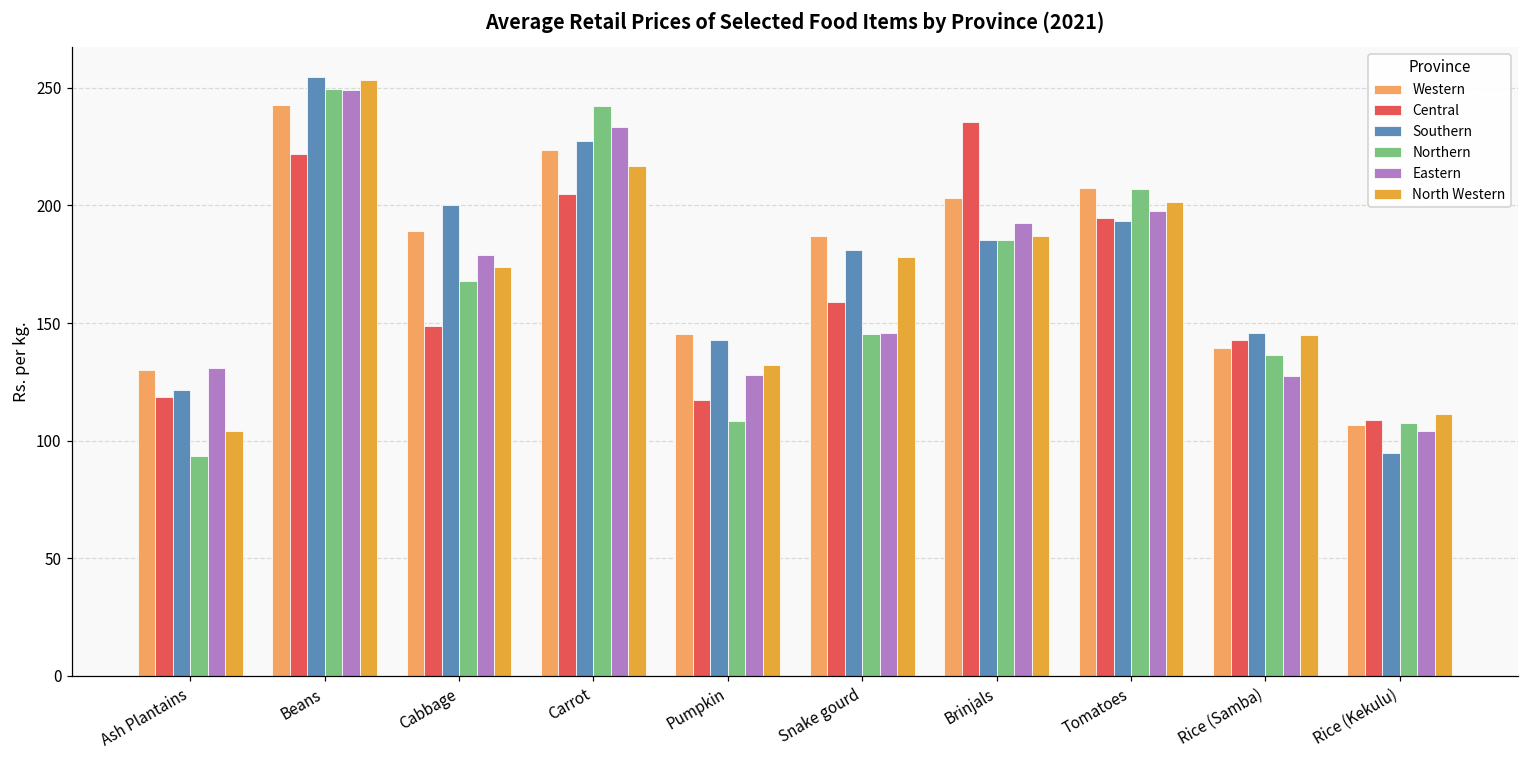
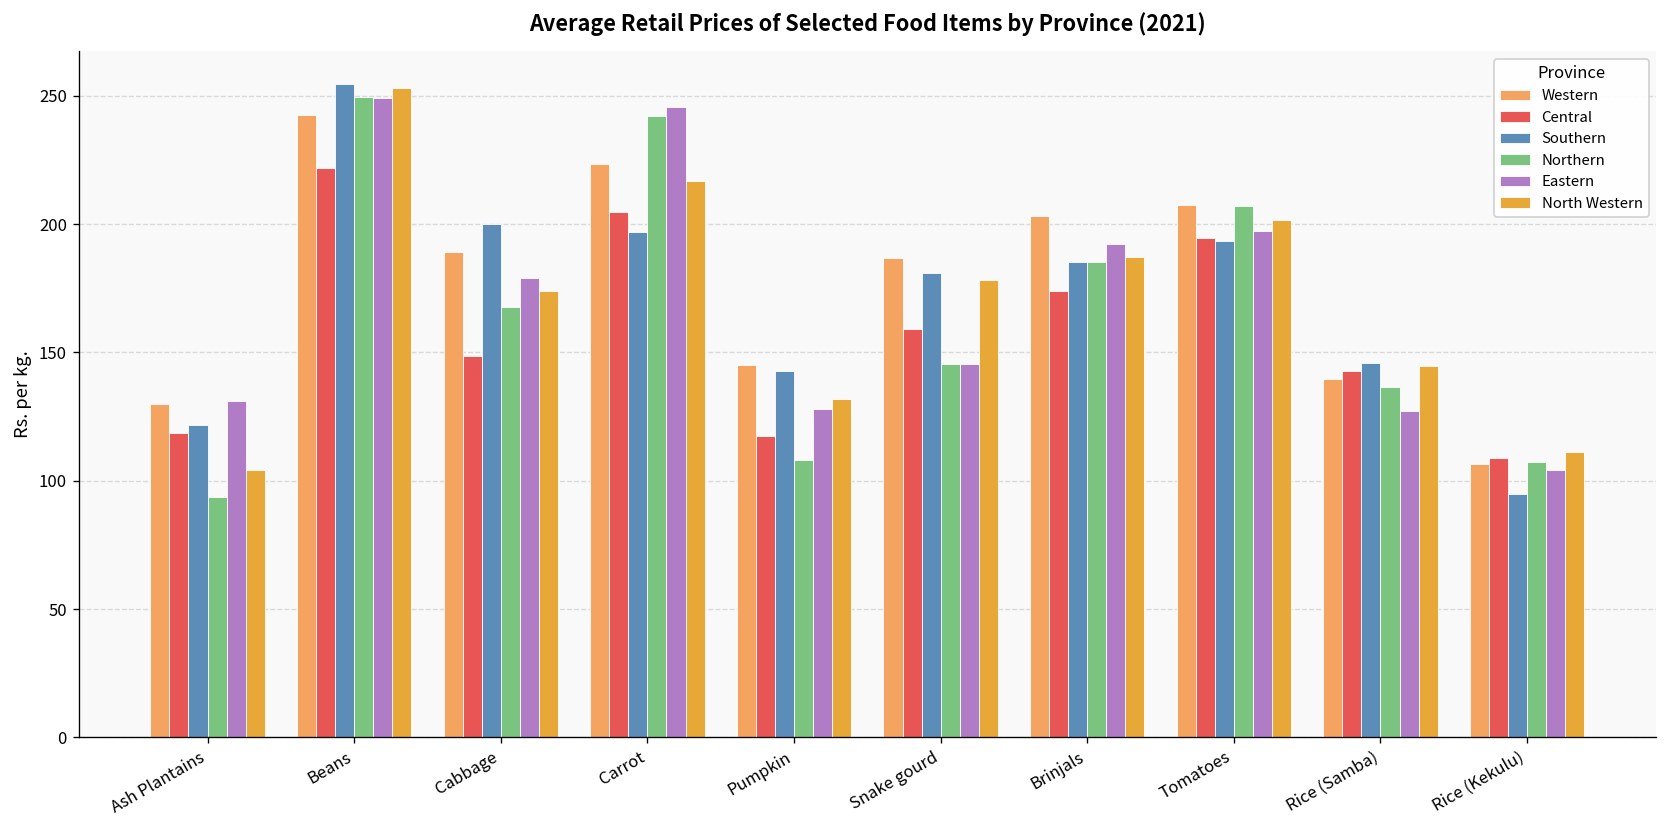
  {
    "Central": {
      "Ash Plantains": 119,
      "Beans": 222,
      "Cabbage": 149,
      "Carrot": 205,
      "Pumpkin": 117,
      "Snake gourd": 159,
-     "Brinjals": 235,
+     "Brinjals": 174,
      "Tomatoes": 195,
      "Rice (Samba)": 143,
      "Rice (Kekulu)": 109
    },
    "Southern": {
      "Ash Plantains": 122,
      "Beans": 255,
      "Cabbage": 200,
-     "Carrot": 227,
+     "Carrot": 197,
      "Pumpkin": 143,
      "Snake gourd": 181,
      "Brinjals": 185,
      "Tomatoes": 193,
      "Rice (Samba)": 146,
      "Rice (Kekulu)": 95
    },
    "Northern": {
      "Ash Plantains": 94,
      "Beans": 250,
      "Cabbage": 168,
      "Carrot": 242,
      "Pumpkin": 108,
      "Snake gourd": 145,
      "Brinjals": 185,
      "Tomatoes": 207,
      "Rice (Samba)": 137,
      "Rice (Kekulu)": 107
    },
    "Eastern": {
      "Ash Plantains": 131,
      "Beans": 249,
      "Cabbage": 179,
-     "Carrot": 233,
+     "Carrot": 246,
      "Pumpkin": 128,
      "Snake gourd": 146,
      "Brinjals": 192,
      "Tomatoes": 197,
      "Rice (Samba)": 127,
      "Rice (Kekulu)": 104
    }
  }
